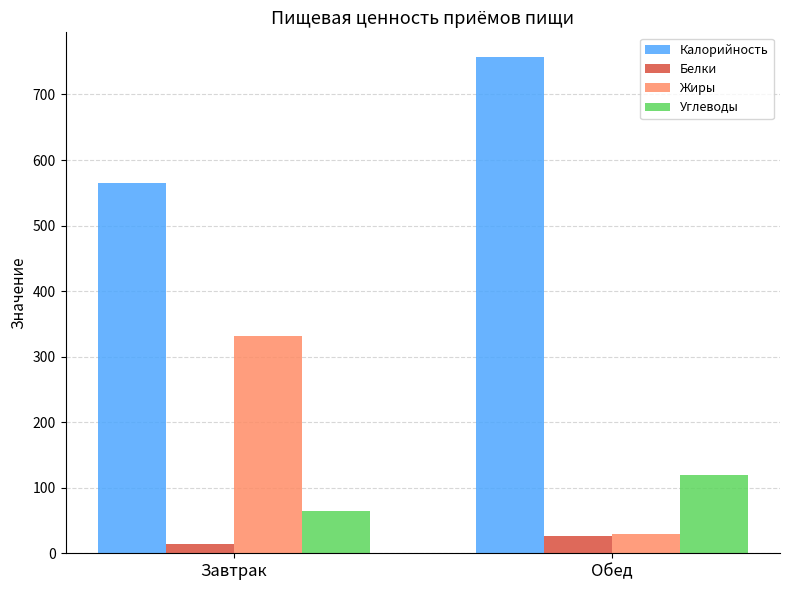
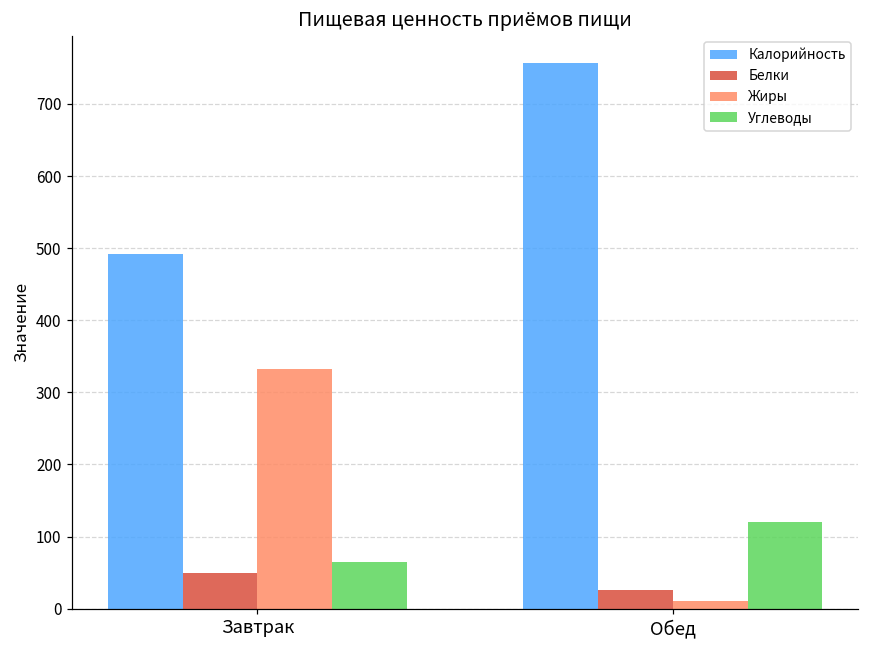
  {
    "Калорийность": {
-     "Завтрак": 570,
+     "Завтрак": 490,
      "Обед": 760
    },
    "Белки": {
-     "Завтрак": 10,
+     "Завтрак": 50,
      "Обед": 30
    },
    "Жиры": {
      "Завтрак": 330,
-     "Обед": 30
+     "Обед": 10
    },
    "Углеводы": {
      "Завтрак": 70,
      "Обед": 120
    }
  }
